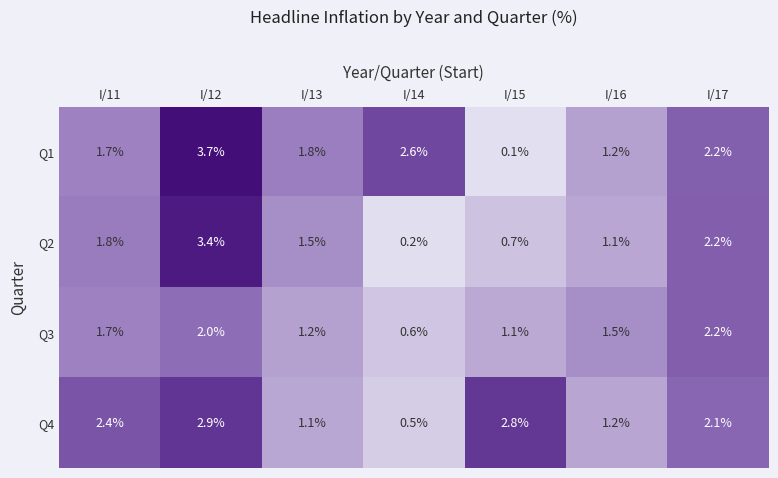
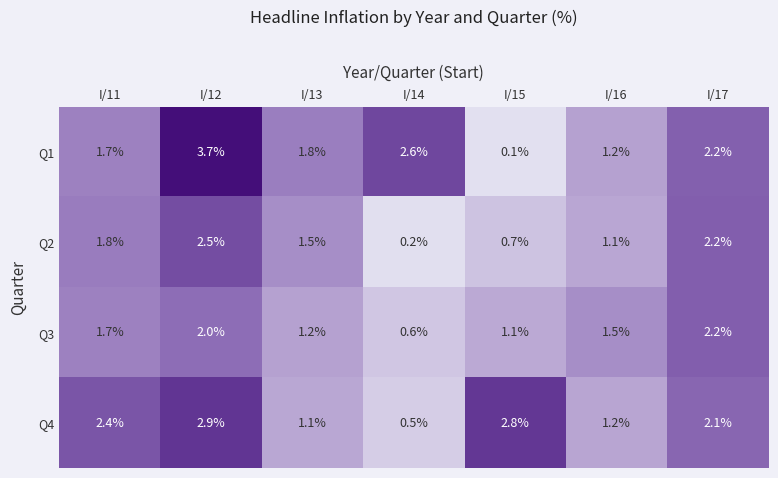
  {
    "Q1": {
      "I/11": "1.7%",
      "I/12": "3.7%",
      "I/13": "1.8%",
      "I/14": "2.6%",
      "I/15": "0.1%",
      "I/16": "1.2%",
      "I/17": "2.2%"
    },
    "Q2": {
      "I/11": "1.8%",
-     "I/12": "3.4%",
+     "I/12": "2.5%",
      "I/13": "1.5%",
      "I/14": "0.2%",
      "I/15": "0.7%",
      "I/16": "1.1%",
      "I/17": "2.2%"
    },
    "Q3": {
      "I/11": "1.7%",
      "I/12": "2.0%",
      "I/13": "1.2%",
      "I/14": "0.6%",
      "I/15": "1.1%",
      "I/16": "1.5%",
      "I/17": "2.2%"
    },
    "Q4": {
      "I/11": "2.4%",
      "I/12": "2.9%",
      "I/13": "1.1%",
      "I/14": "0.5%",
      "I/15": "2.8%",
      "I/16": "1.2%",
      "I/17": "2.1%"
    }
  }
